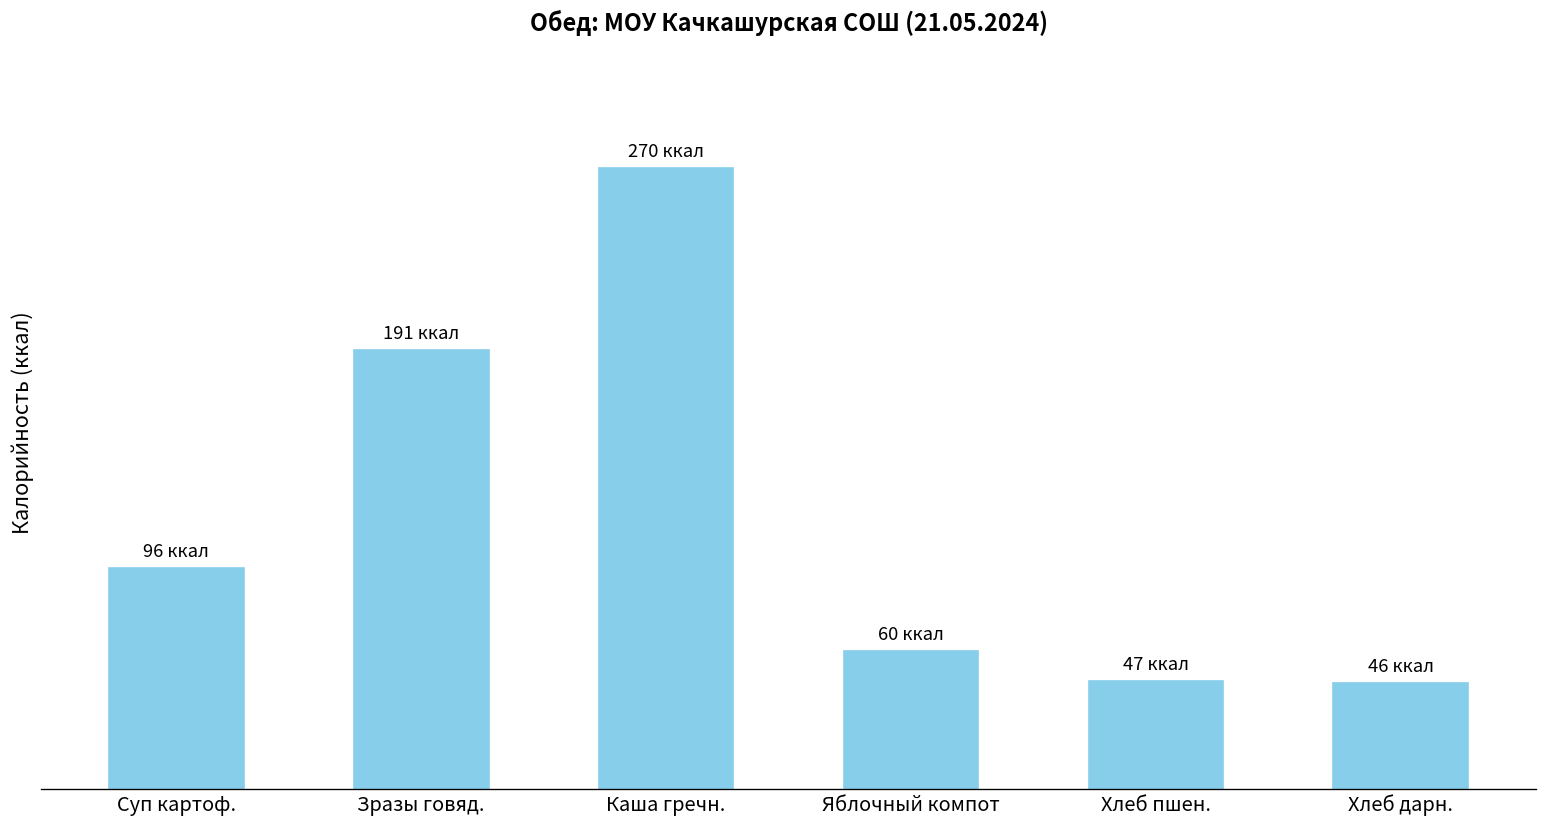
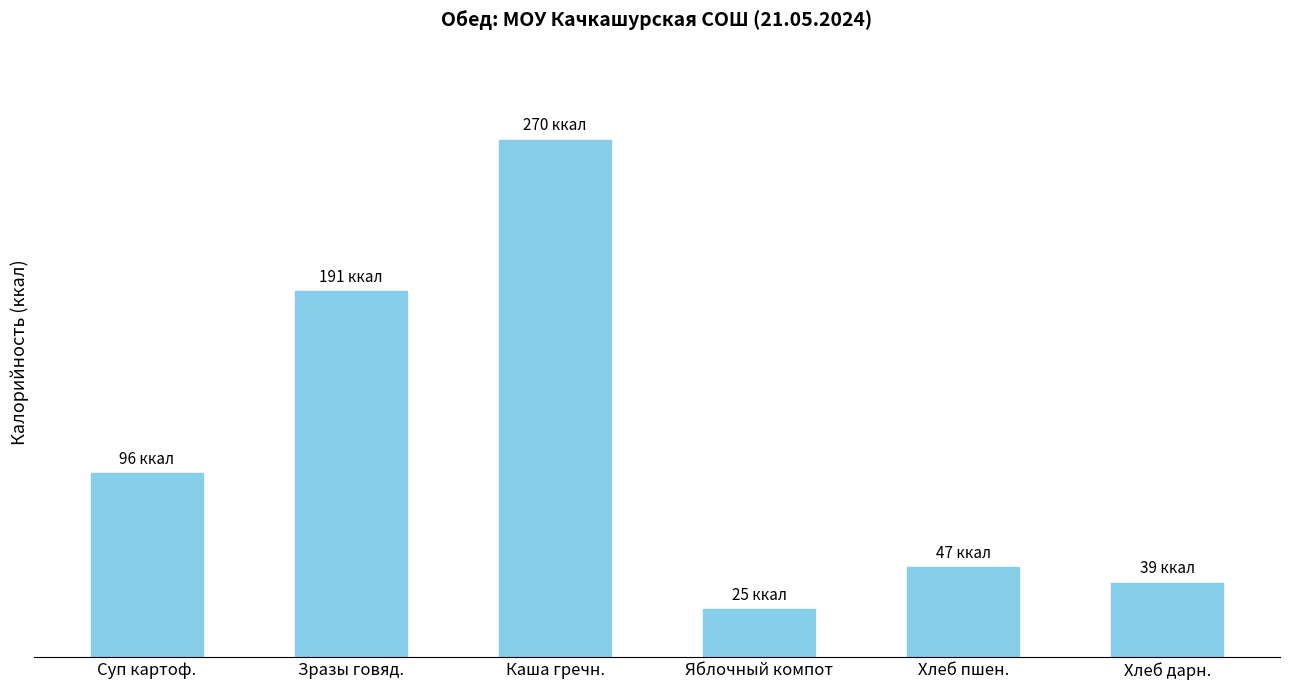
  {
    "Суп картоф.": 96,
    "Зразы говяд.": 191,
    "Каша гречн.": 270,
-   "Яблочный компот": 60,
+   "Яблочный компот": 25,
    "Хлеб пшен.": 47,
-   "Хлеб дарн.": 46
+   "Хлеб дарн.": 39
  }
